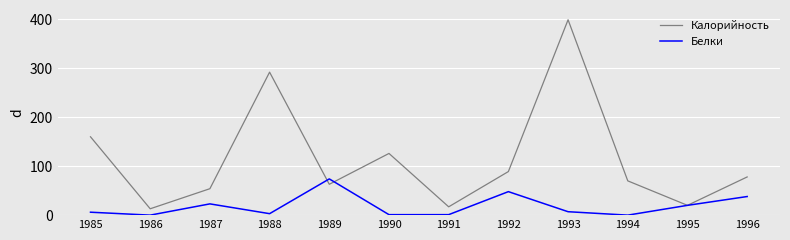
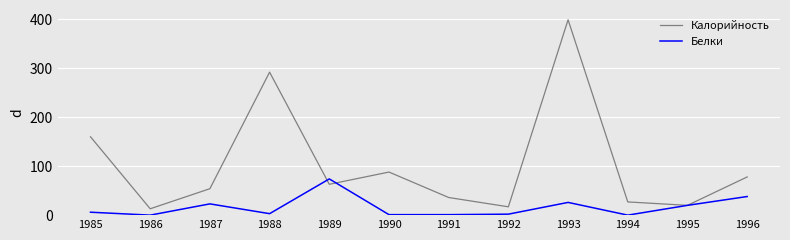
  {
    "Калорийность": {
      "1985": 160,
      "1986": 10,
      "1987": 50,
      "1988": 290,
      "1989": 60,
-     "1990": 130,
-     "1991": 20,
-     "1992": 90,
+     "1990": 90,
+     "1991": 40,
+     "1992": 20,
      "1993": 400,
-     "1994": 70,
+     "1994": 30,
      "1996": 80
    },
    "Белки": {
      "1985": 10,
      "1986": 0,
      "1987": 20,
      "1988": 0,
      "1989": 70,
      "1990": 0,
      "1991": 0,
-     "1992": 50,
-     "1993": 10,
+     "1992": 0,
+     "1993": 30,
      "1994": 0,
      "1996": 40
    }
  }
